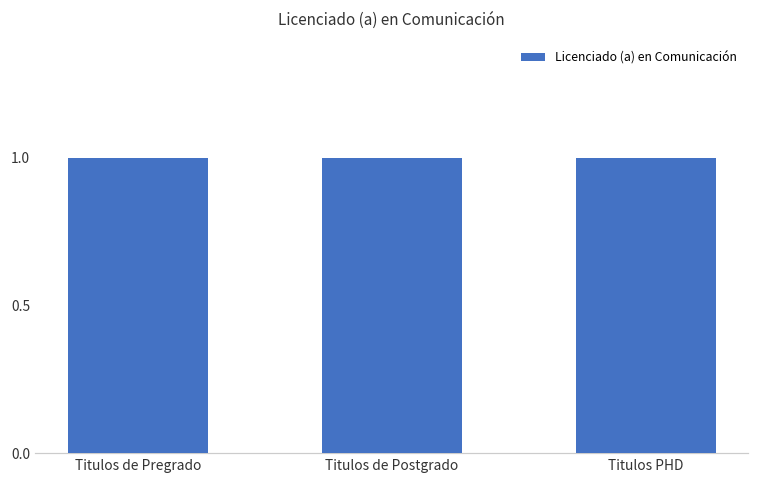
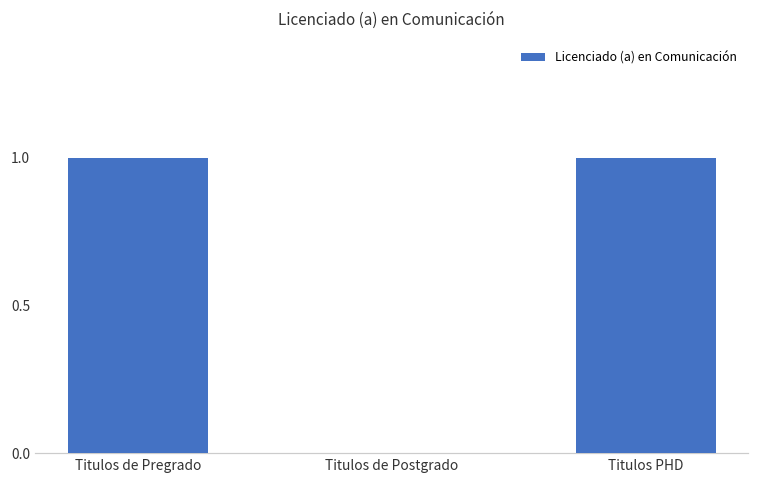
  {
    "Titulos de Pregrado": 1,
-   "Titulos de Postgrado": 1,
+   "Titulos de Postgrado": 0,
    "Titulos PHD": 1
  }
